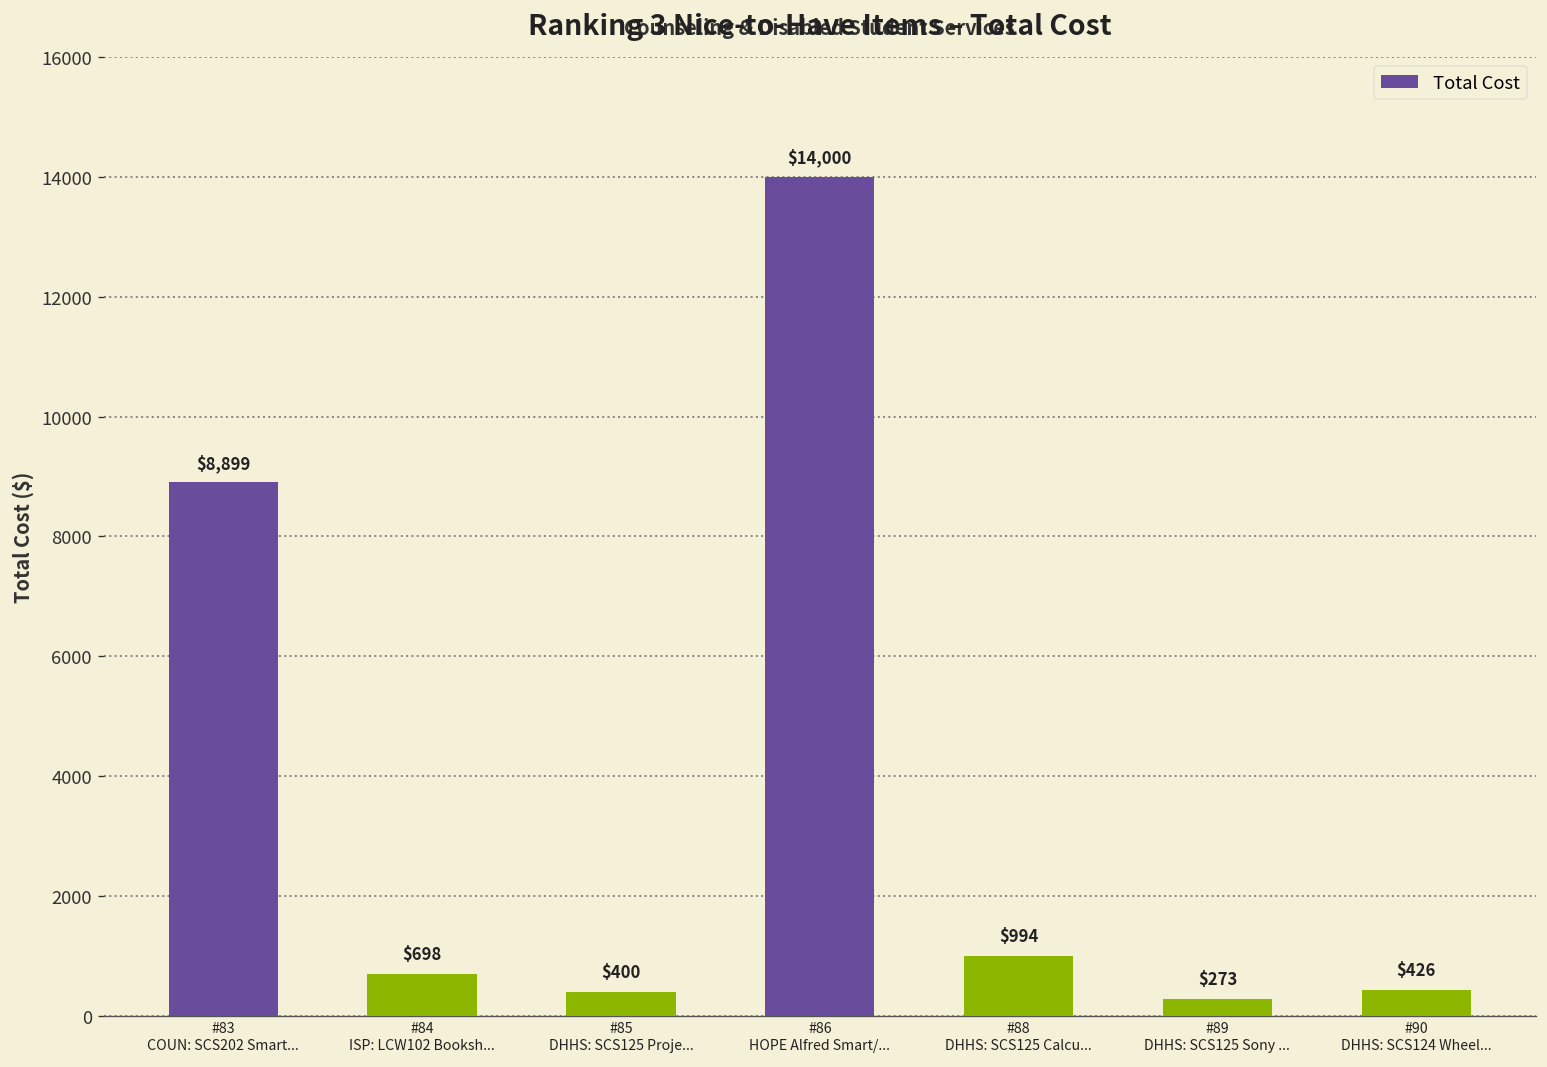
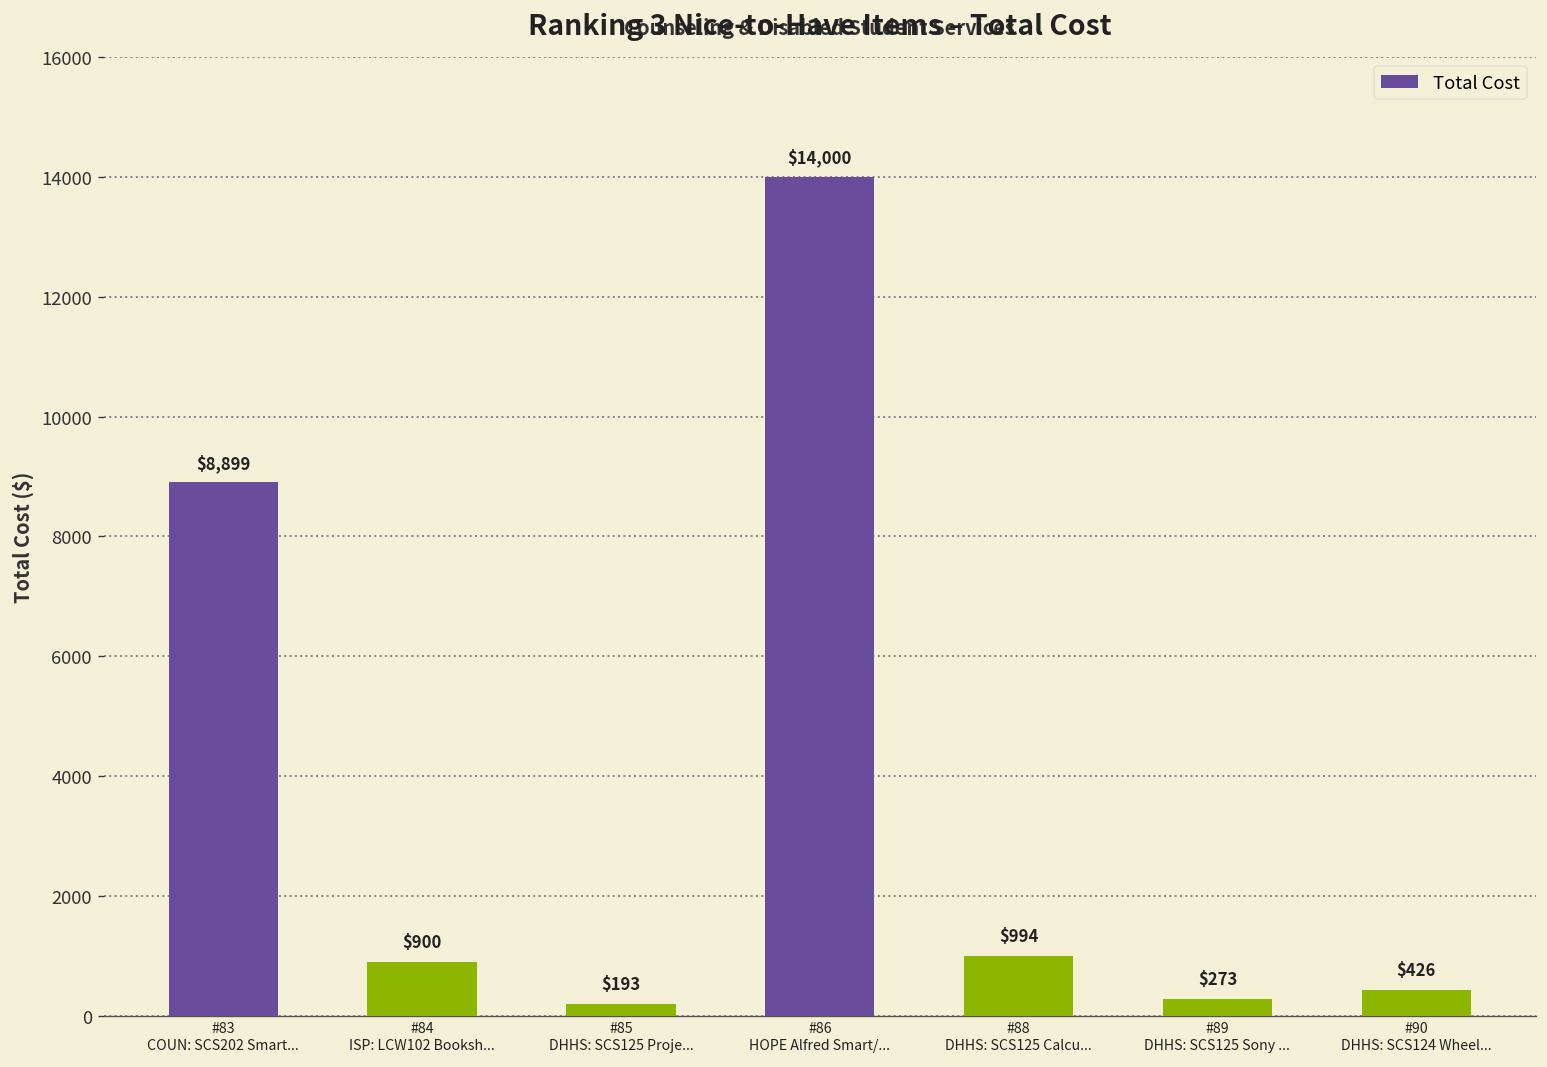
  {
    "#83 COUN: SCS202 Smart...": "$8,899",
-   "#84 ISP: LCW102 Booksh...": "$698",
-   "#85 DHHS: SCS125 Proje...": "$400",
+   "#84 ISP: LCW102 Booksh...": "$900",
+   "#85 DHHS: SCS125 Proje...": "$193",
    "#86 HOPE Alfred Smart/...": "$14,000",
    "#88 DHHS: SCS125 Calcu...": "$994",
    "#89 DHHS: SCS125 Sony ...": "$273",
    "#90 DHHS: SCS124 Wheel...": "$426"
  }
